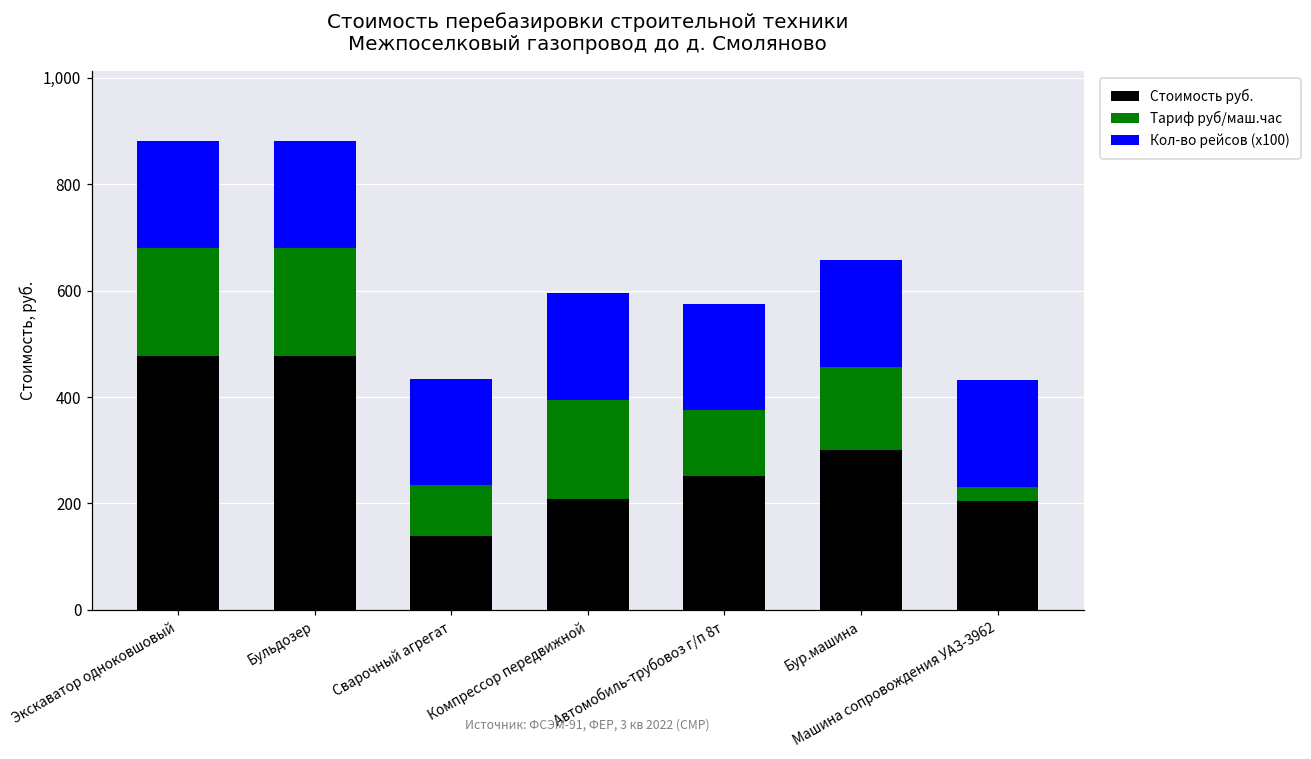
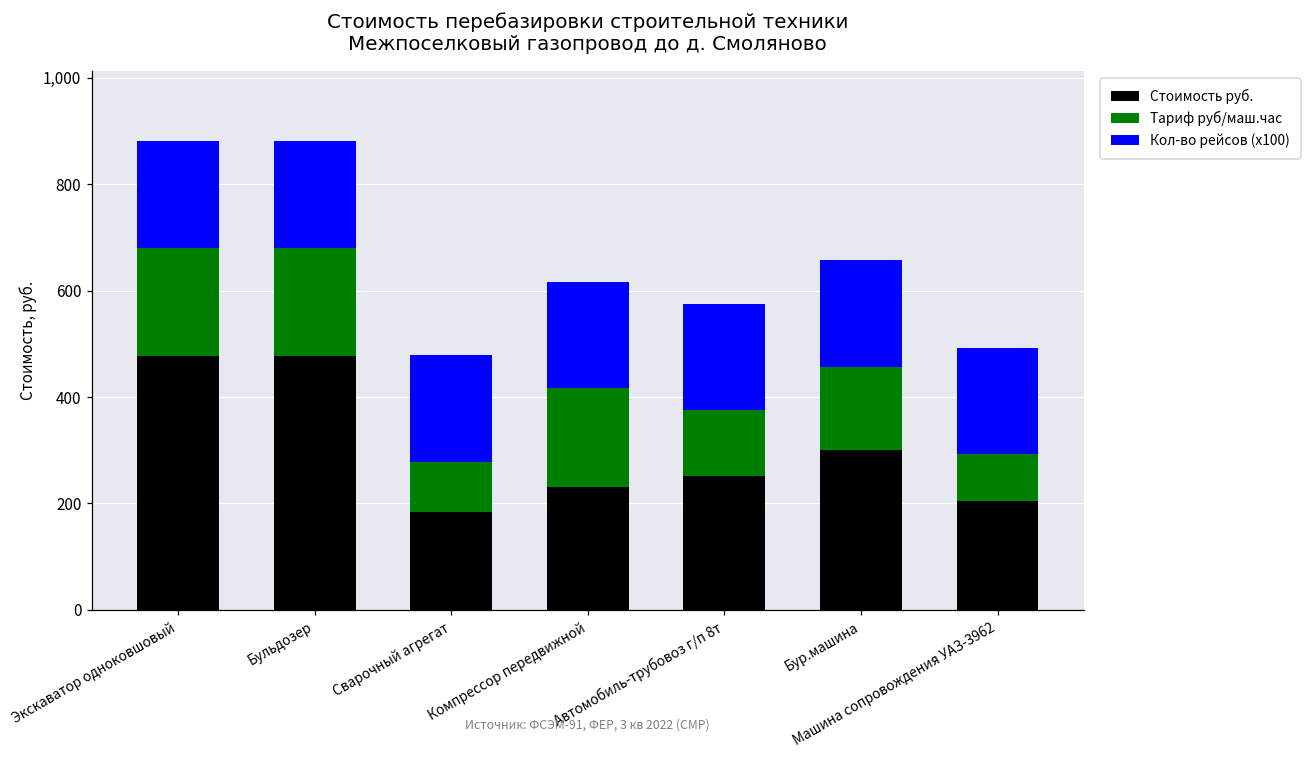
  {
    "Стоимость руб.": {
      "Экскаватор одноковшовый": 480,
      "Бульдозер": 480,
-     "Сварочный агрегат": 140,
-     "Компрессор передвижной": 210,
+     "Сварочный агрегат": 180,
+     "Компрессор передвижной": 230,
      "Автомобиль-трубовоз г/п 8т": 250,
      "Бур.машина": 300,
      "Машина сопровождения УАЗ-3962": 200
    },
    "Тариф руб/маш.час": {
      "Экскаватор одноковшовый": 200,
      "Бульдозер": 200,
      "Сварочный агрегат": 100,
      "Компрессор передвижной": 190,
      "Автомобиль-трубовоз г/п 8т": 120,
      "Бур.машина": 160,
-     "Машина сопровождения УАЗ-3962": 30
+     "Машина сопровождения УАЗ-3962": 90
    },
    "Кол-во рейсов (x100)": {
      "Экскаватор одноковшовый": 200,
      "Бульдозер": 200,
      "Сварочный агрегат": 200,
      "Компрессор передвижной": 200,
      "Автомобиль-трубовоз г/п 8т": 200,
      "Бур.машина": 200,
      "Машина сопровождения УАЗ-3962": 200
    }
  }
